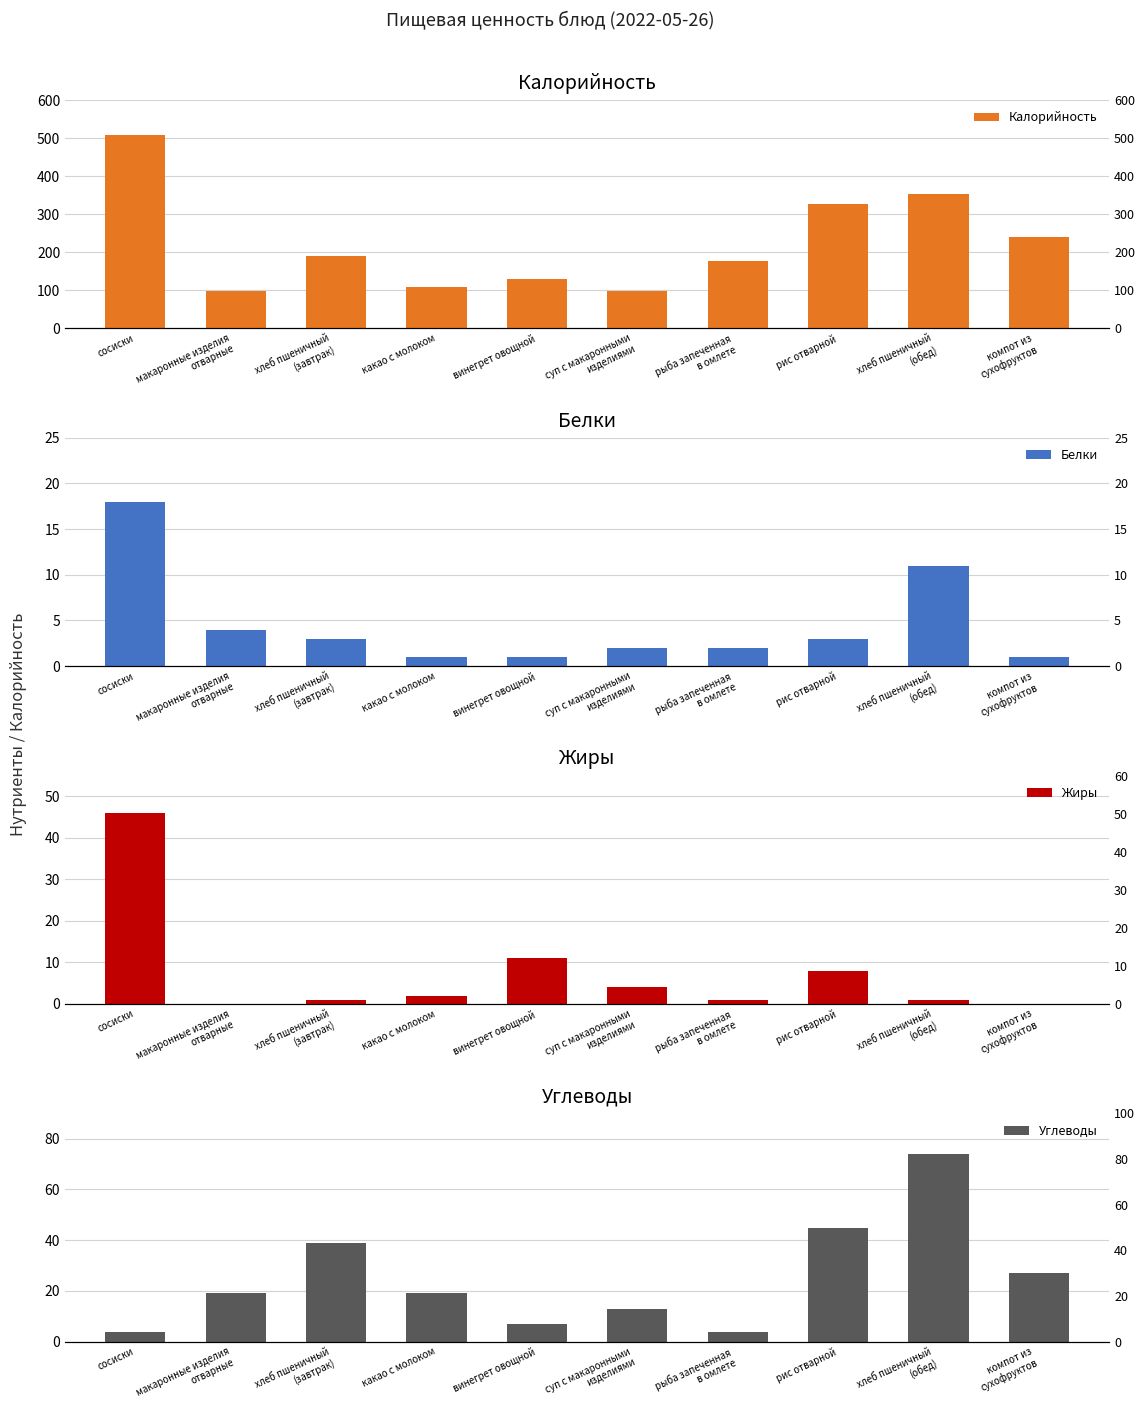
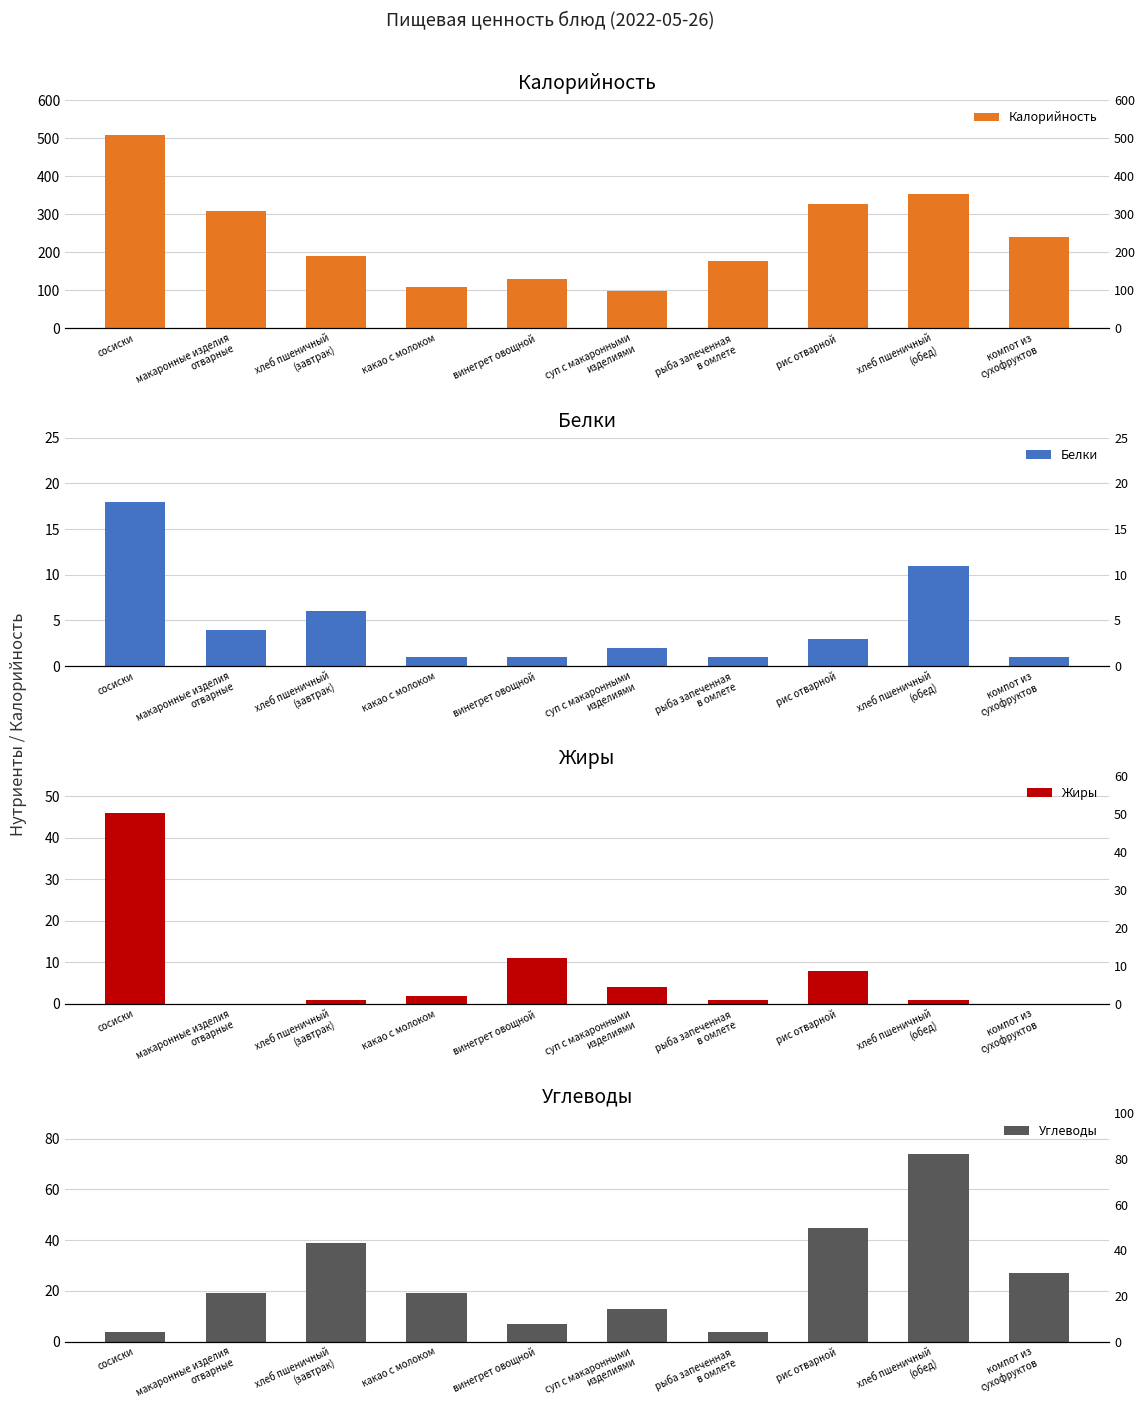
  {
    "Калорийность": {
      "сосиски": 510,
-     "макаронные изделия отварные": 100,
+     "макаронные изделия отварные": 310,
      "хлеб пшеничный (завтрак)": 190,
      "какао с молоком": 110,
      "винегрет овощной": 130,
      "суп с макаронными изделиями": 100,
      "рыба запеченная в омлете": 180,
      "рис отварной": 330,
      "хлеб пшеничный (обед)": 350,
      "компот из сухофруктов": 240
    },
    "Белки": {
      "сосиски": 18,
      "макаронные изделия отварные": 4,
-     "хлеб пшеничный (завтрак)": 3,
+     "хлеб пшеничный (завтрак)": 6,
      "какао с молоком": 1,
      "винегрет овощной": 1,
      "суп с макаронными изделиями": 2,
-     "рыба запеченная в омлете": 2,
+     "рыба запеченная в омлете": 1,
      "рис отварной": 3,
      "хлеб пшеничный (обед)": 11,
      "компот из сухофруктов": 1
    }
  }
